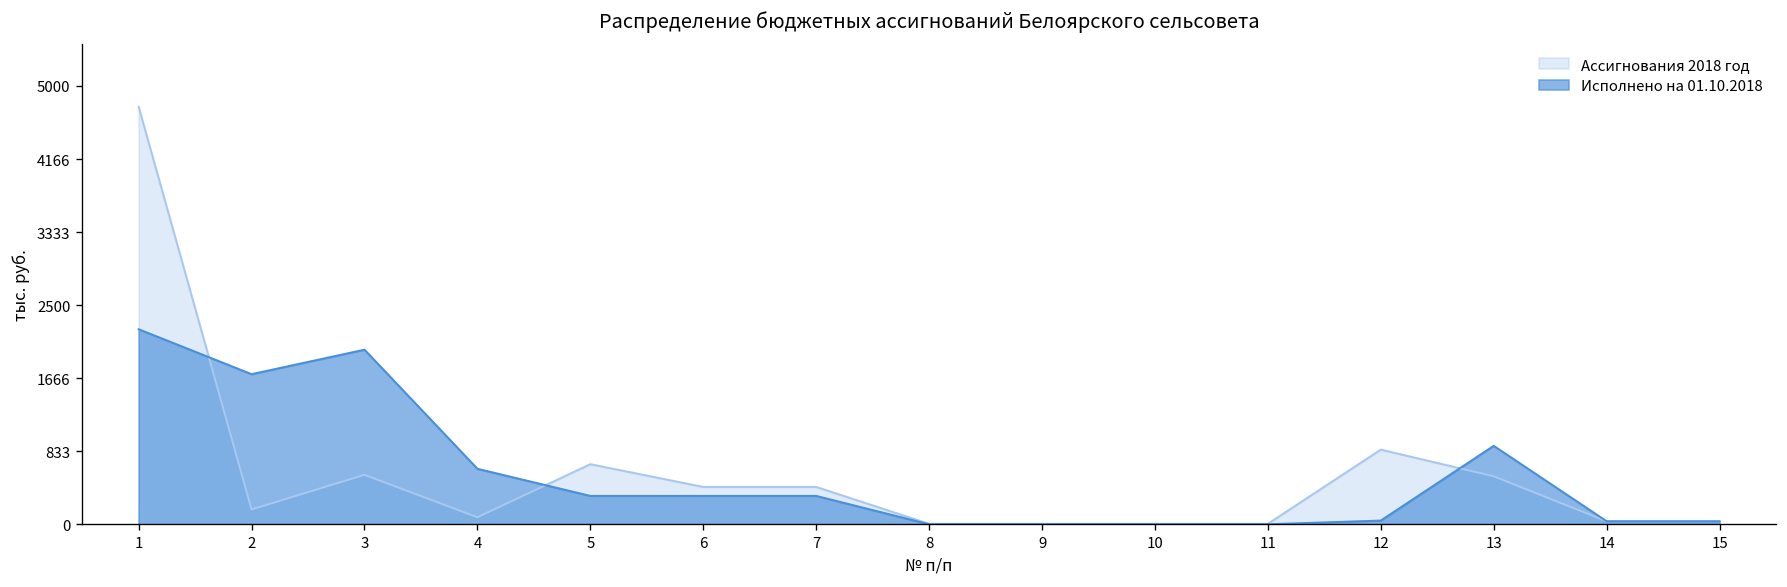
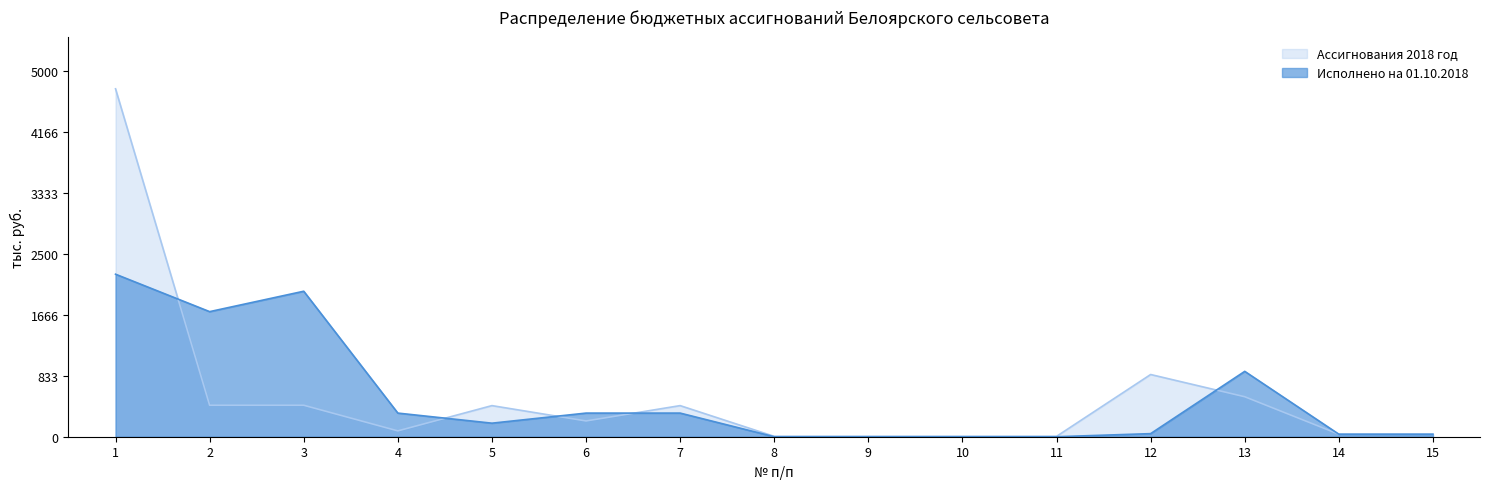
  {
    "Ассигнования 2018 год": {
      "1": 4800,
-     "2": 200,
-     "3": 600,
+     "2": 400,
+     "3": 400,
      "4": 100,
-     "5": 700,
-     "6": 400,
+     "5": 400,
+     "6": 200,
      "7": 400,
      "12": 900,
      "13": 500
    },
    "Исполнено на 01.10.2018": {
      "1": 2200,
      "2": 1700,
      "3": 2000,
-     "4": 600,
-     "5": 300,
+     "4": 300,
+     "5": 200,
      "6": 300,
      "7": 300,
      "12": 0,
      "13": 900
    }
  }
